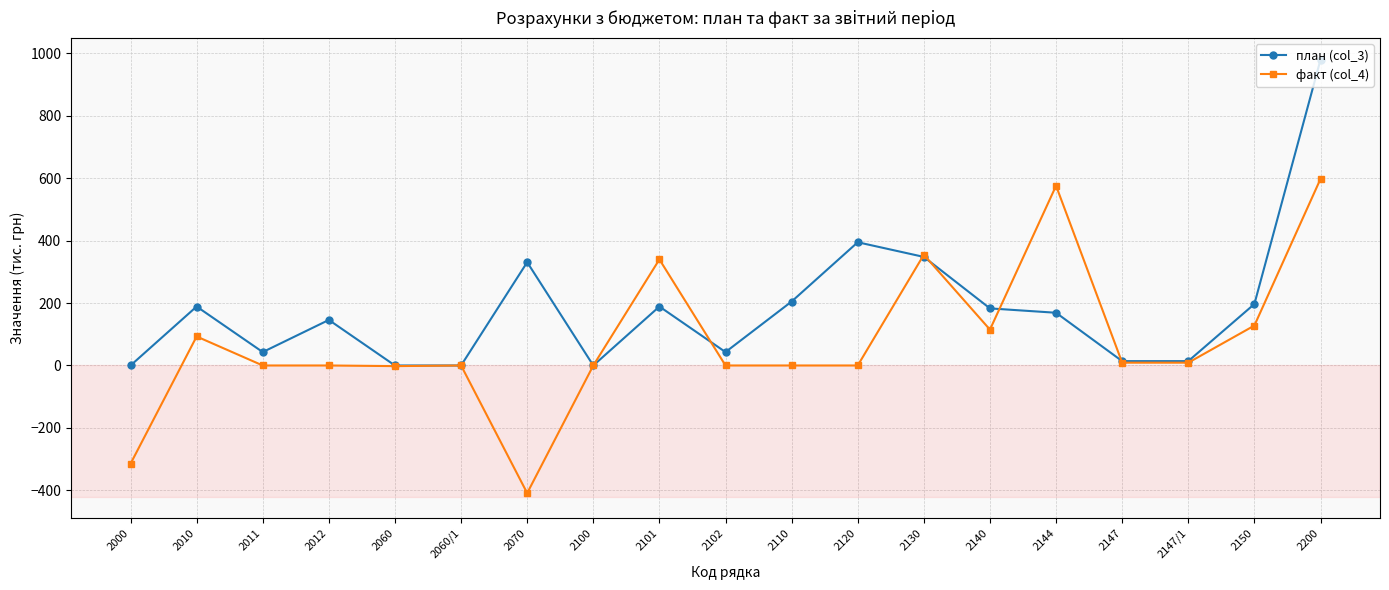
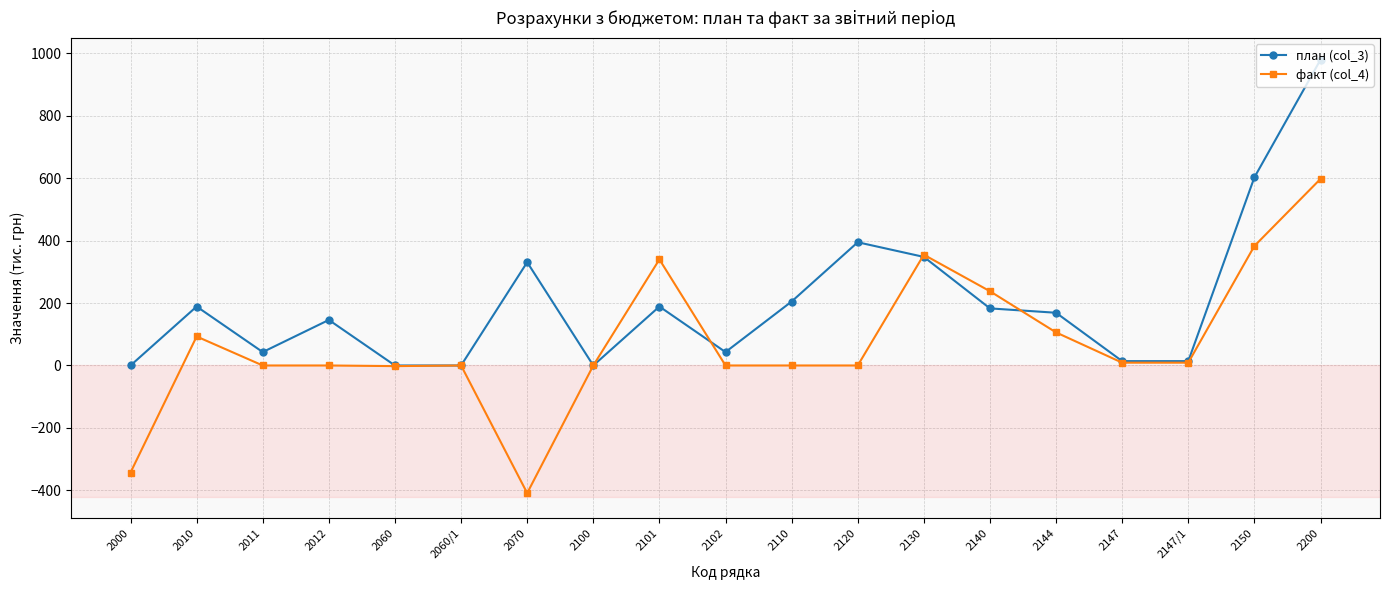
  {
    "план (col_3)": {
      "2000": 0,
      "2010": 190,
      "2011": 40,
      "2012": 150,
      "2070": 330,
      "2101": 190,
      "2102": 40,
      "2110": 210,
      "2120": 400,
      "2140": 180,
      "2144": 170,
-     "2150": 200
+     "2150": 600
    },
    "факт (col_4)": {
-     "2000": -320,
+     "2000": -340,
      "2010": 90,
      "2011": 0,
      "2012": 0,
      "2070": -410,
      "2101": 340,
      "2102": 0,
      "2110": 0,
      "2120": 0,
-     "2140": 120,
-     "2144": 580,
-     "2150": 130,
+     "2140": 240,
+     "2144": 110,
+     "2150": 380,
      "2200": 600
    }
  }
